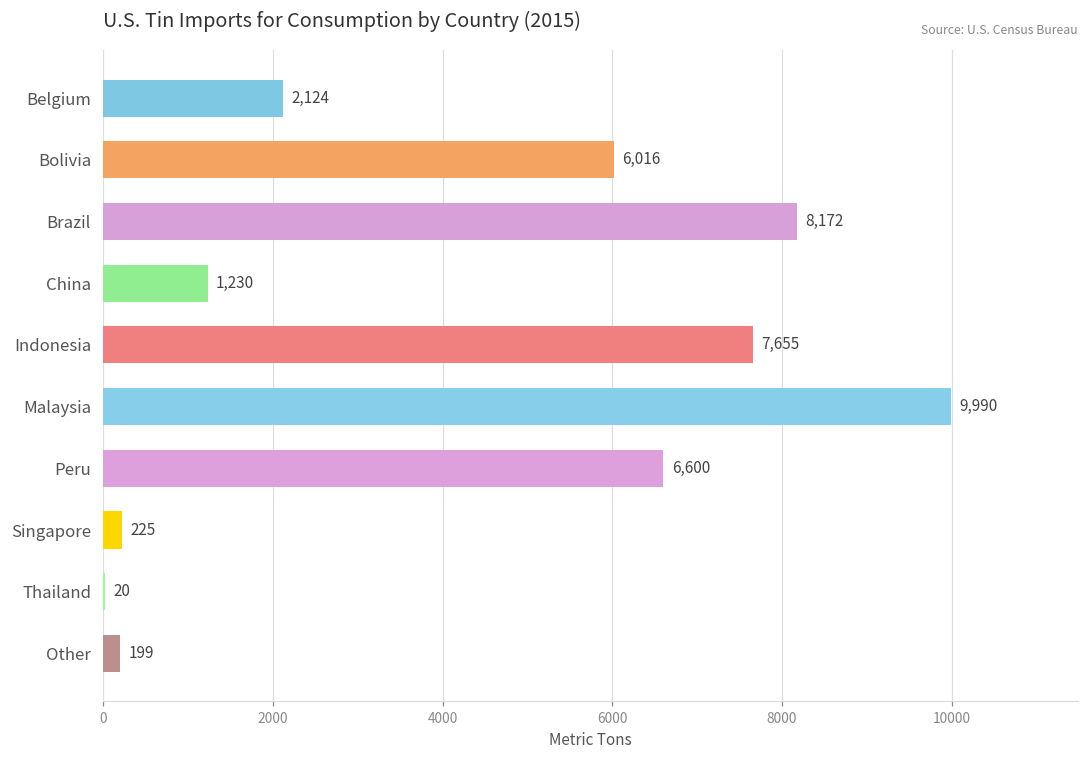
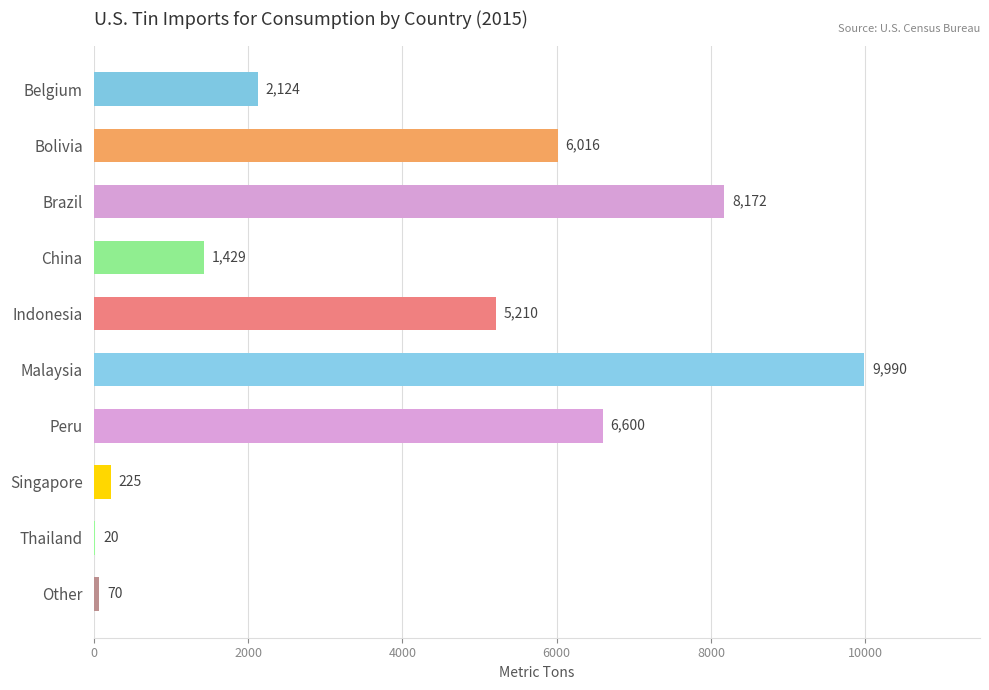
  {
    "Belgium": "2,124",
    "Bolivia": "6,016",
    "Brazil": "8,172",
-   "China": "1,230",
-   "Indonesia": "7,655",
+   "China": "1,429",
+   "Indonesia": "5,210",
    "Malaysia": "9,990",
    "Peru": "6,600",
    "Singapore": "225",
    "Thailand": "20",
-   "Other": "199"
+   "Other": "70"
  }
